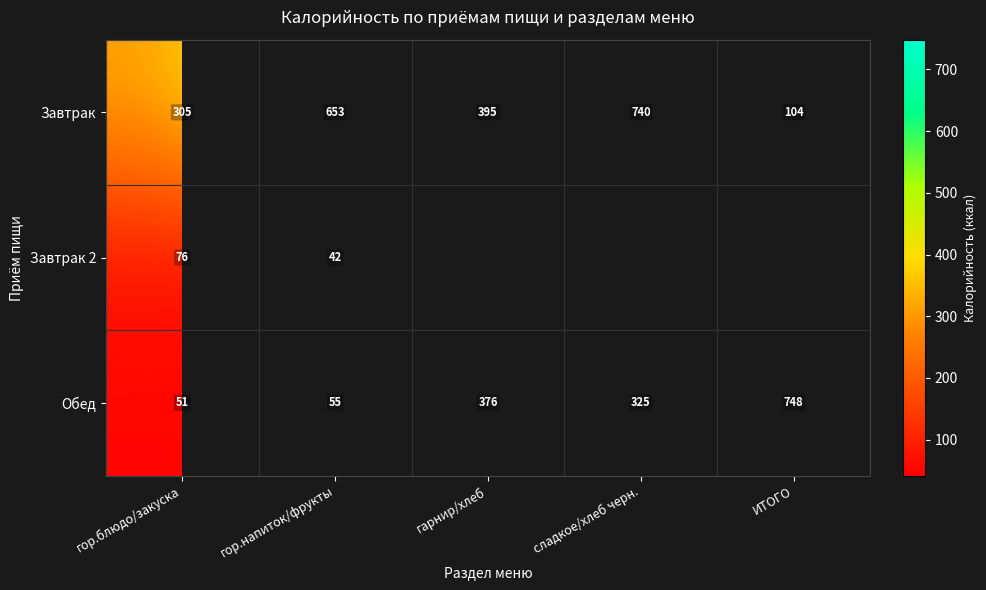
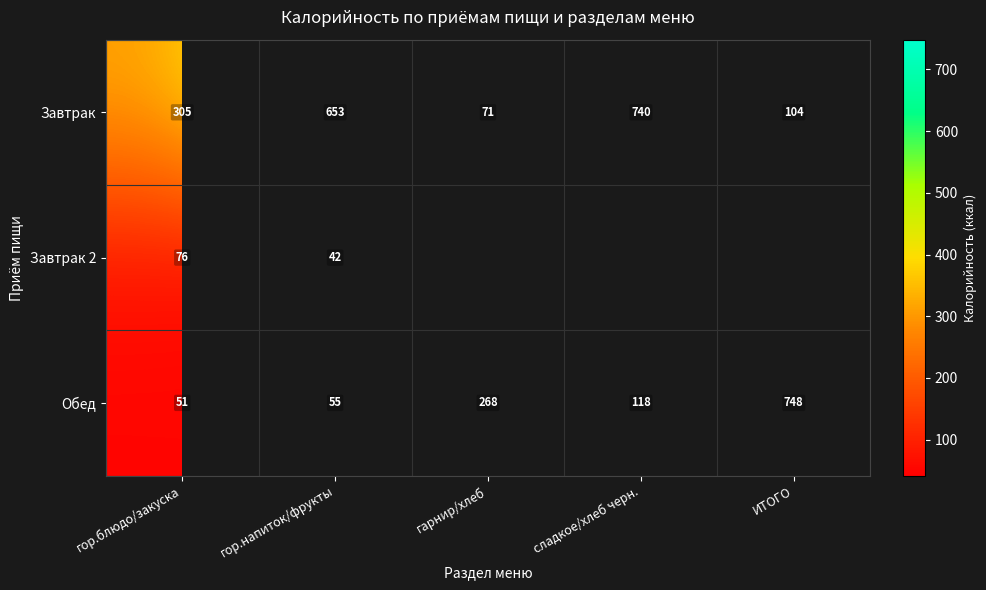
  {
    "Завтрак": {
-     "гарнир/хлеб": 395
+     "гарнир/хлеб": 71
    },
    "Обед": {
-     "гарнир/хлеб": 376,
-     "сладкое/хлеб черн.": 325
+     "гарнир/хлеб": 268,
+     "сладкое/хлеб черн.": 118
    }
  }
